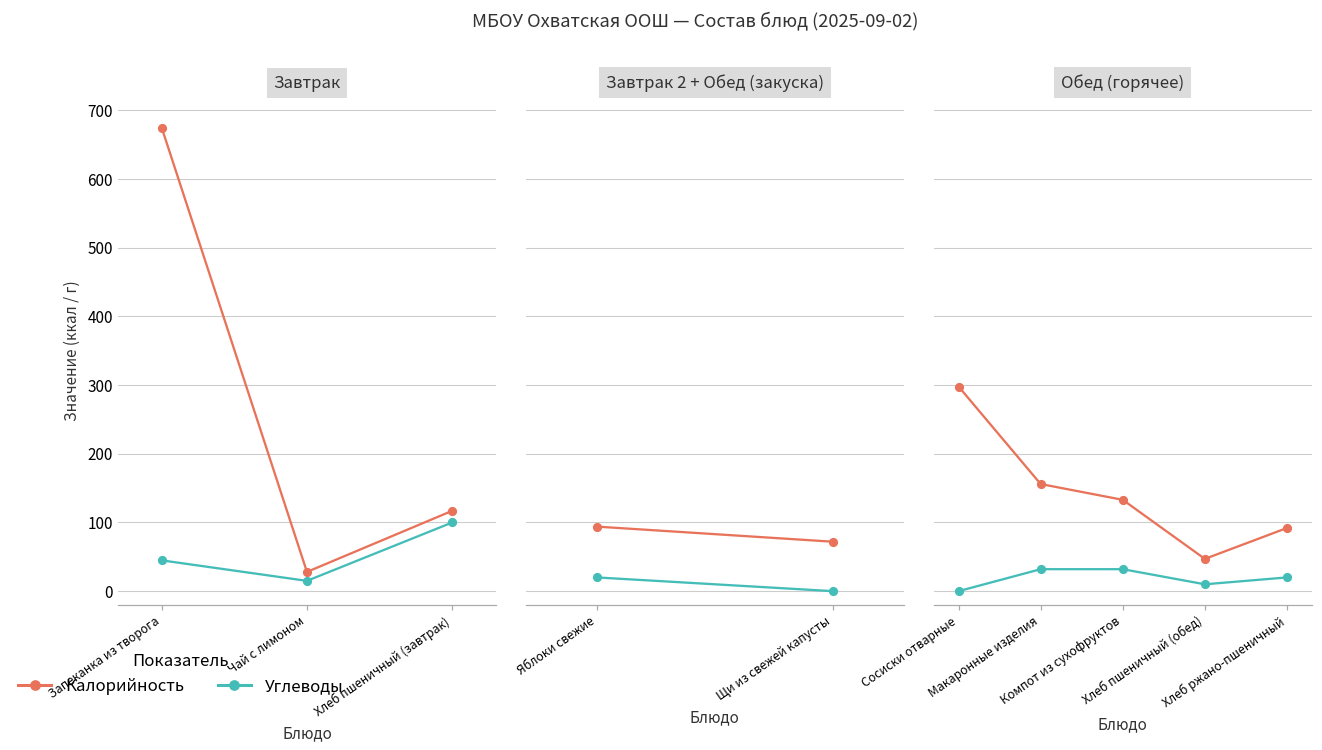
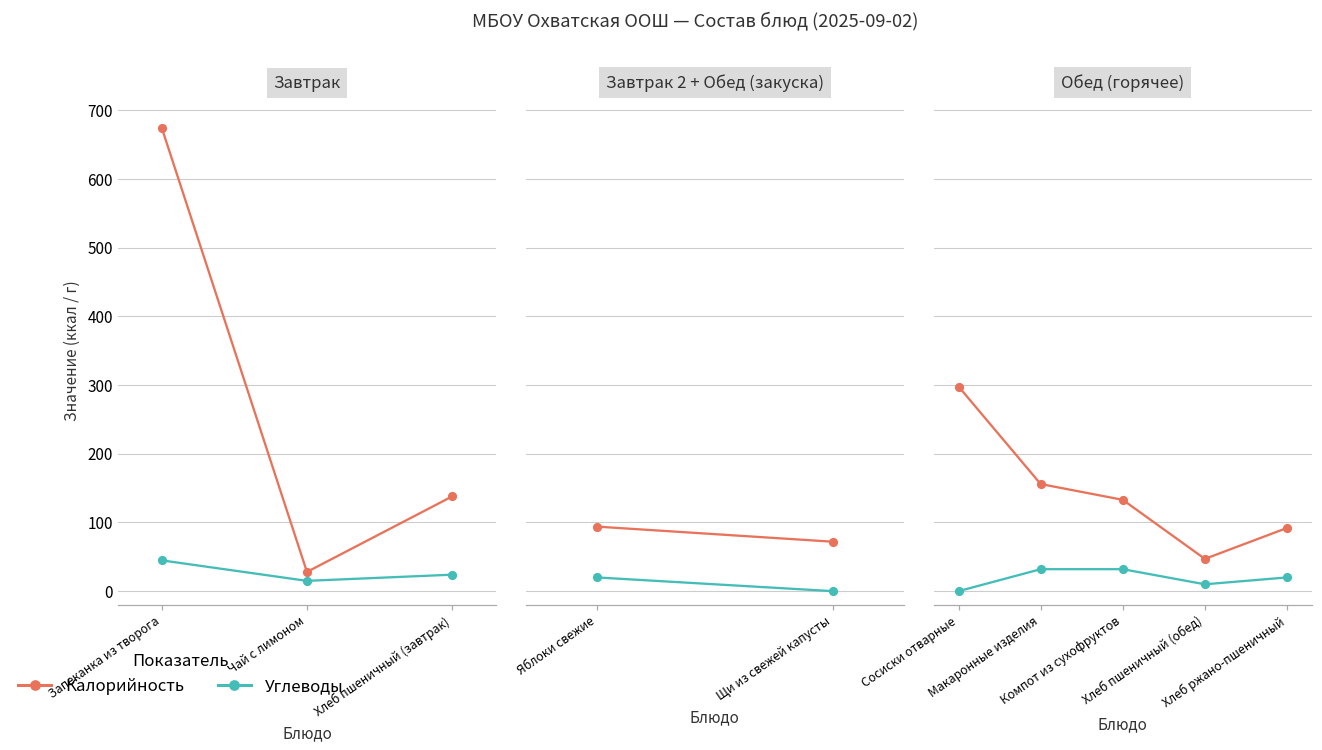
  {
    "Завтрак": {
      "Калорийность": {
        "Запеканка из творога": 680,
        "Чай с лимоном": 30,
-       "Хлеб пшеничный (завтрак)": 120
+       "Хлеб пшеничный (завтрак)": 140
      },
      "Углеводы": {
        "Запеканка из творога": 40,
        "Чай с лимоном": 20,
-       "Хлеб пшеничный (завтрак)": 100
+       "Хлеб пшеничный (завтрак)": 20
      }
    }
  }
